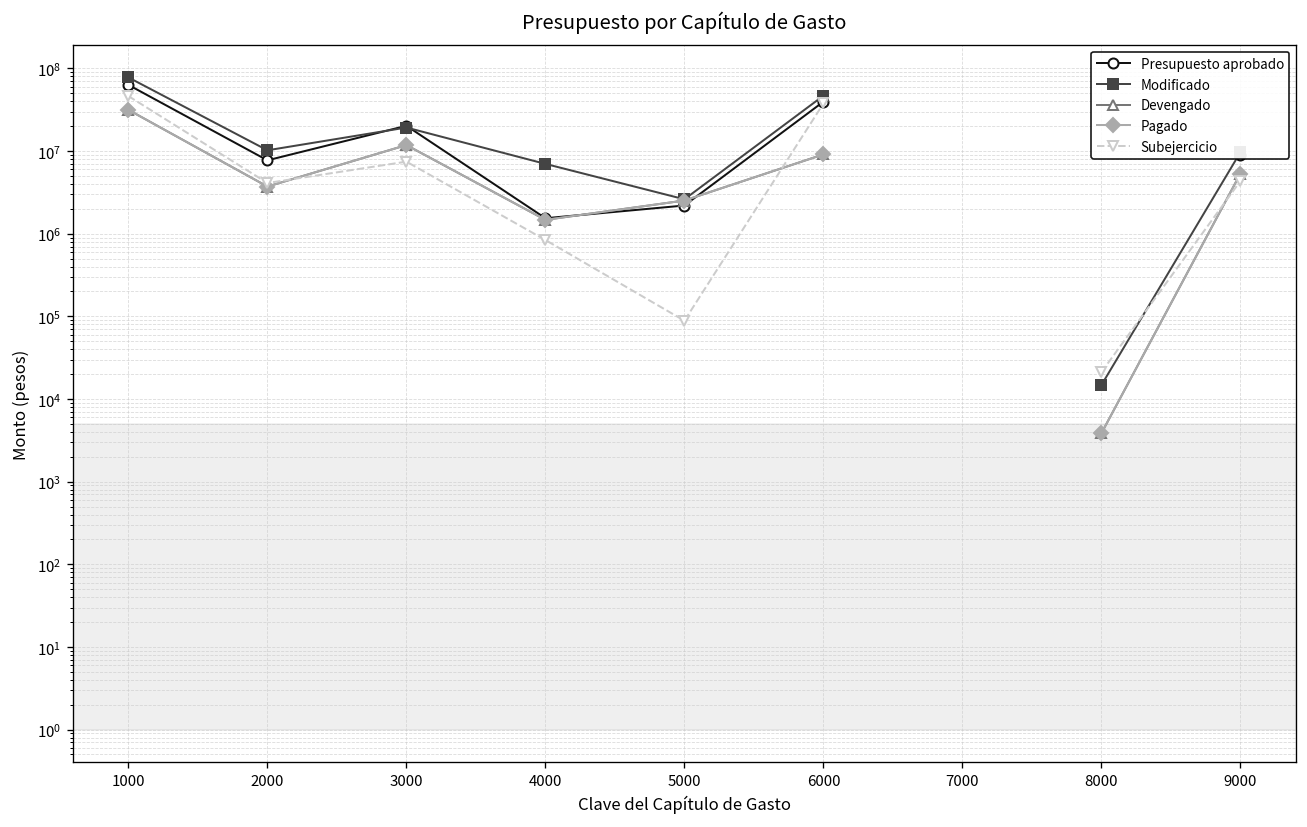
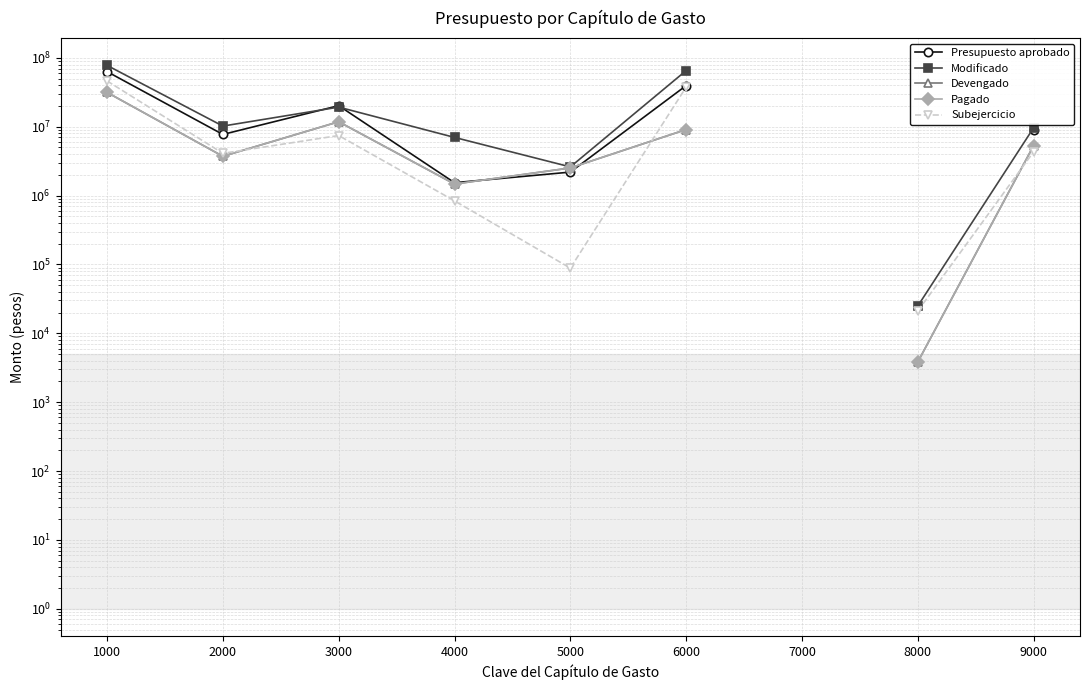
  {
    "Presupuesto aprobado": {
      "1000": 60000000,
      "2000": 8000000,
      "5000": 2200000
    },
    "Modificado": {
      "1000": 80000000,
      "2000": 10000000,
      "4000": 7000000,
-     "6000": 50000000,
-     "8000": 15000
+     "6000": 70000000,
+     "8000": 25000
    }
  }
